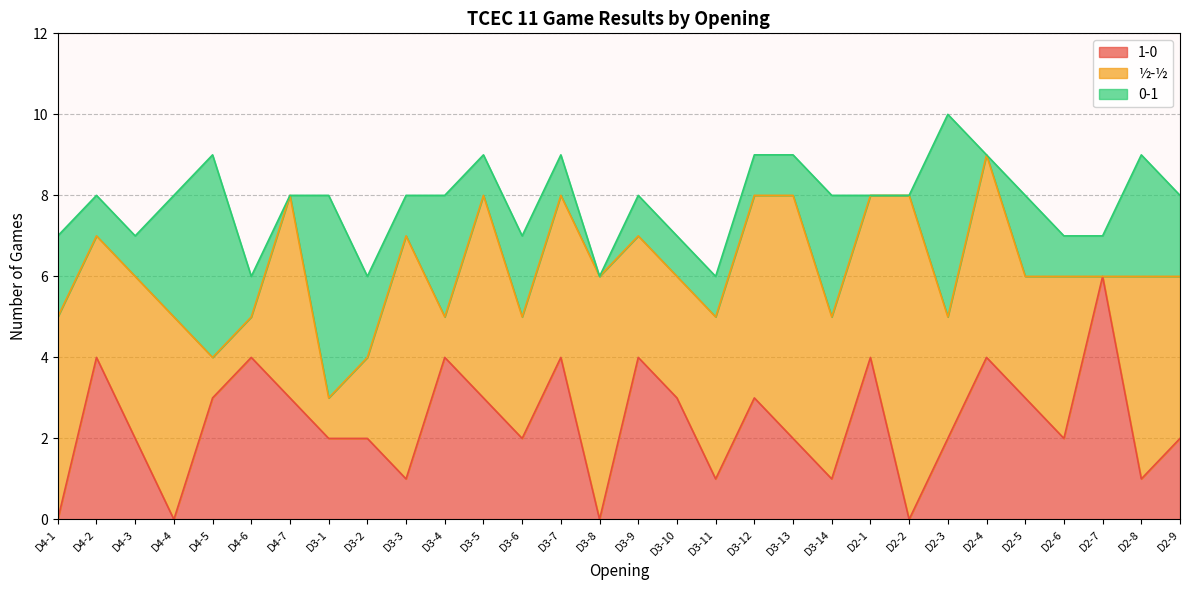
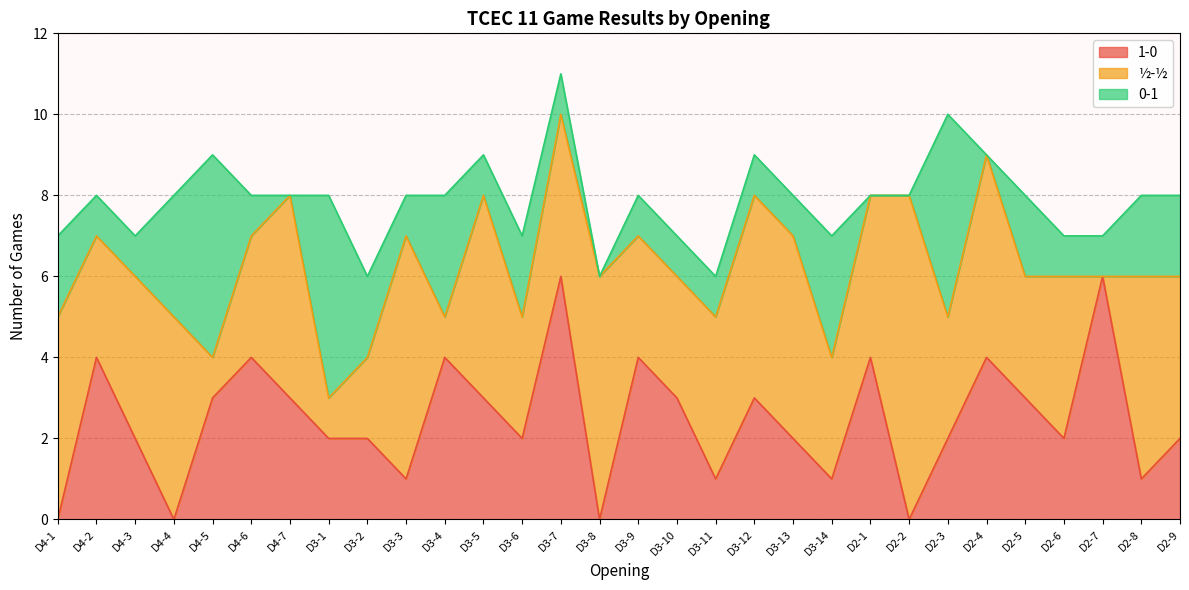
  {
    "1-0": {
      "D4-1": 0,
      "D4-2": 4,
      "D4-3": 2,
      "D4-4": 0,
      "D4-5": 3,
      "D4-6": 4,
      "D4-7": 3,
      "D3-1": 2,
      "D3-2": 2,
      "D3-3": 1,
      "D3-4": 4,
      "D3-5": 3,
      "D3-6": 2,
-     "D3-7": 4,
+     "D3-7": 6,
      "D3-8": 0,
      "D3-9": 4,
      "D3-10": 3,
      "D3-11": 1,
      "D3-12": 3,
      "D3-13": 2,
      "D3-14": 1,
      "D2-1": 4,
      "D2-2": 0,
      "D2-3": 2,
      "D2-4": 4,
      "D2-5": 3,
      "D2-6": 2,
      "D2-8": 1,
      "D2-9": 2
    },
    "½-½": {
      "D4-1": 5,
      "D4-2": 3,
      "D4-3": 4,
      "D4-4": 5,
      "D4-5": 1,
-     "D4-6": 1,
+     "D4-6": 3,
      "D3-1": 1,
      "D3-2": 2,
      "D3-3": 6,
      "D3-4": 1,
      "D3-5": 5,
      "D3-6": 3,
      "D3-7": 4,
      "D3-9": 3,
      "D3-10": 3,
      "D3-11": 4,
      "D3-12": 5,
-     "D3-13": 6,
-     "D3-14": 4,
+     "D3-13": 5,
+     "D3-14": 3,
      "D2-3": 3,
      "D2-5": 3,
      "D2-6": 4,
      "D2-8": 5,
      "D2-9": 4
    },
    "0-1": {
      "D4-1": 2,
      "D4-2": 1,
      "D4-3": 1,
      "D4-4": 3,
      "D4-5": 5,
      "D4-6": 1,
      "D3-1": 5,
      "D3-2": 2,
      "D3-3": 1,
      "D3-4": 3,
      "D3-5": 1,
      "D3-6": 2,
      "D3-7": 1,
      "D3-9": 1,
      "D3-10": 1,
      "D3-11": 1,
      "D3-12": 1,
      "D3-13": 1,
      "D3-14": 3,
      "D2-3": 5,
      "D2-5": 2,
      "D2-6": 1,
      "D2-7": 1,
-     "D2-8": 3,
+     "D2-8": 2,
      "D2-9": 2
    }
  }
